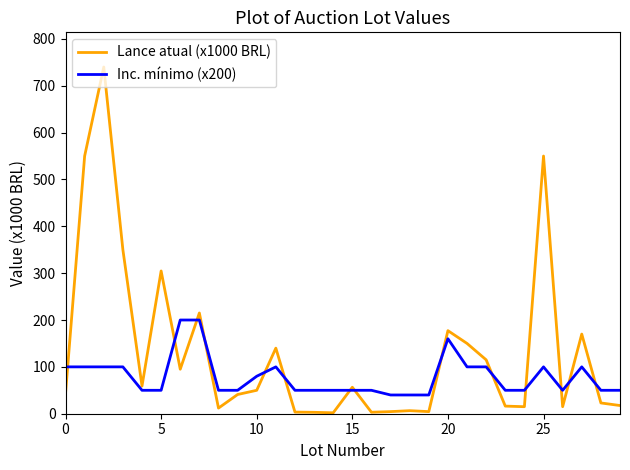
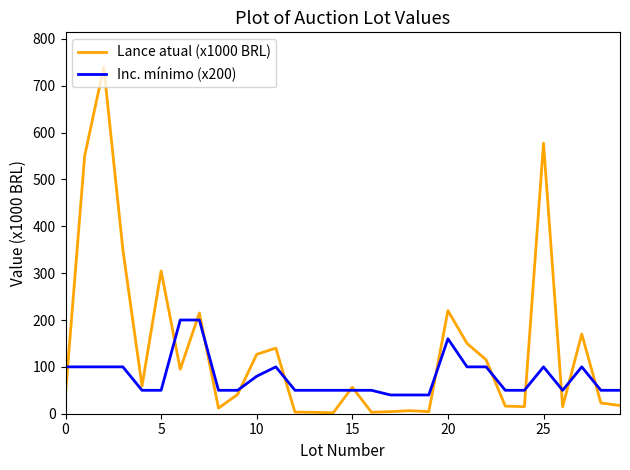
  {
    "Lance atual (x1000 BRL)": {
      "0": 40,
      "5": 300,
-     "10": 50,
+     "10": 130,
      "15": 60,
-     "20": 180,
-     "25": 550
+     "20": 220,
+     "25": 580
    },
    "Inc. mínimo (x200)": {
      "0": 100,
      "5": 50,
      "10": 80,
      "15": 50,
      "20": 160,
      "25": 100
    }
  }
